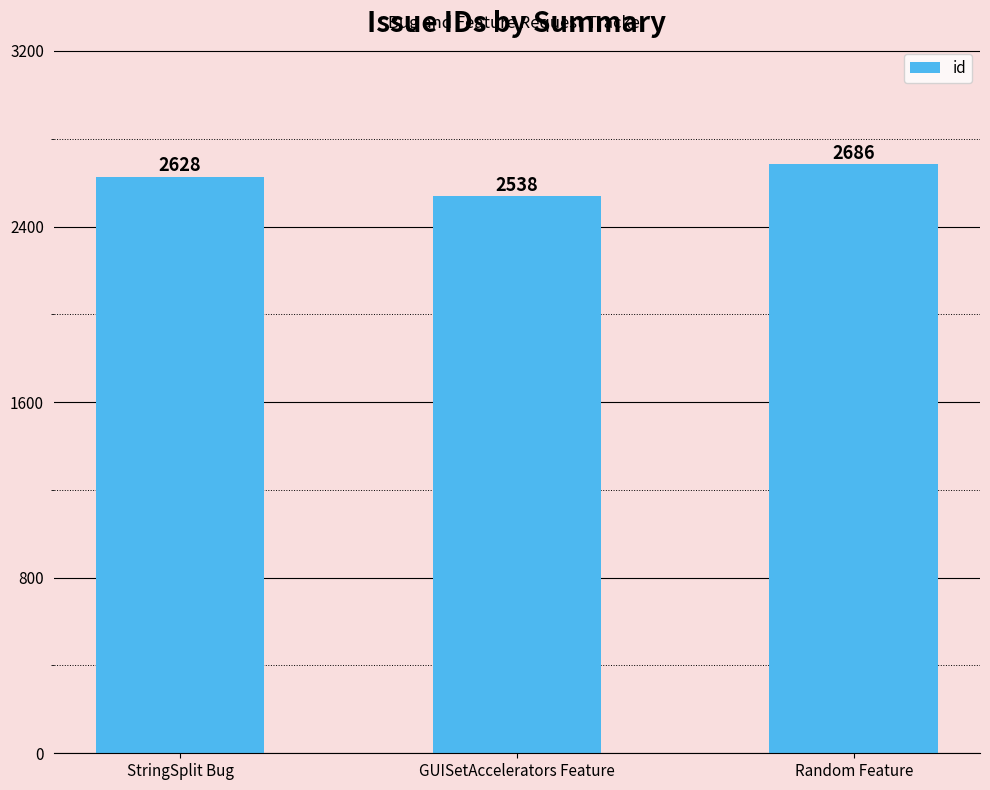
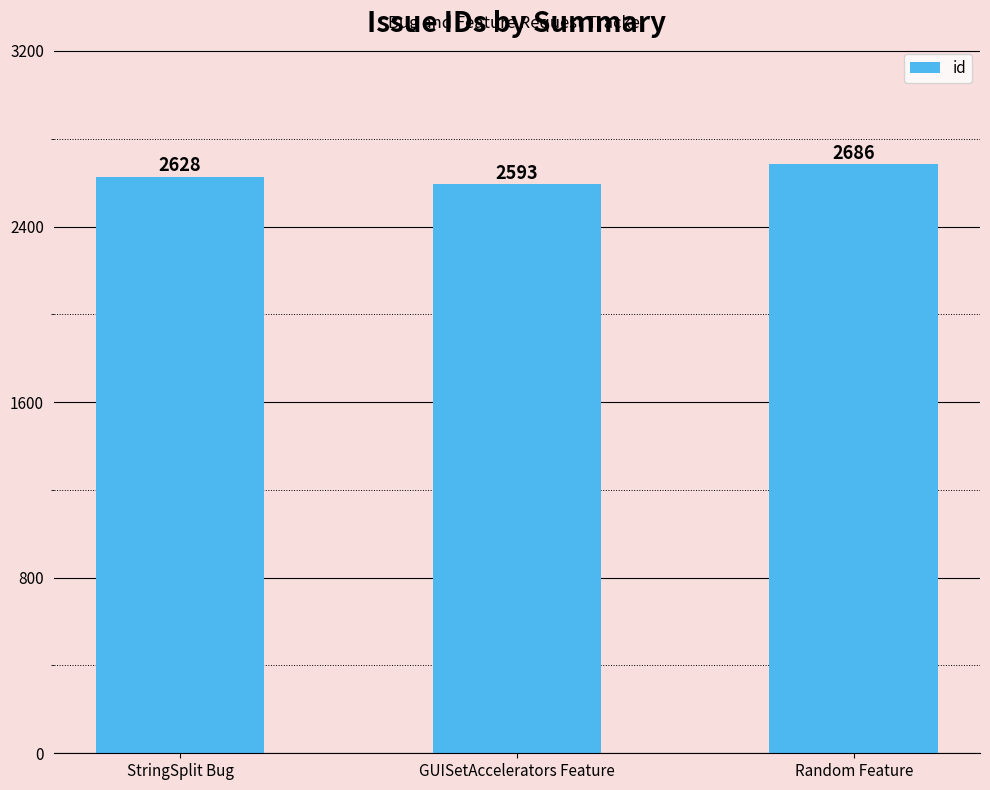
  {
    "StringSplit Bug": 2628,
-   "GUISetAccelerators Feature": 2538,
+   "GUISetAccelerators Feature": 2593,
    "Random Feature": 2686
  }
